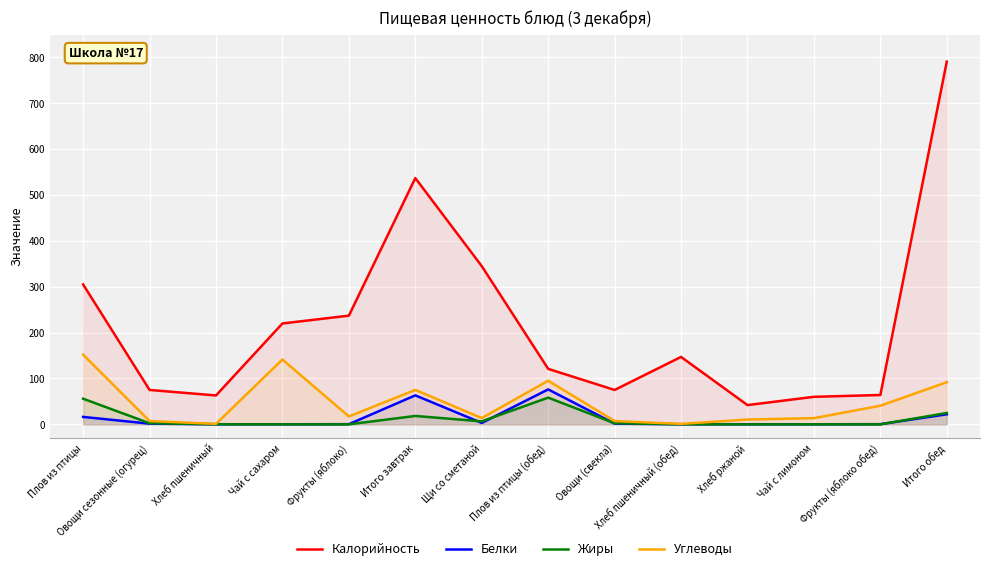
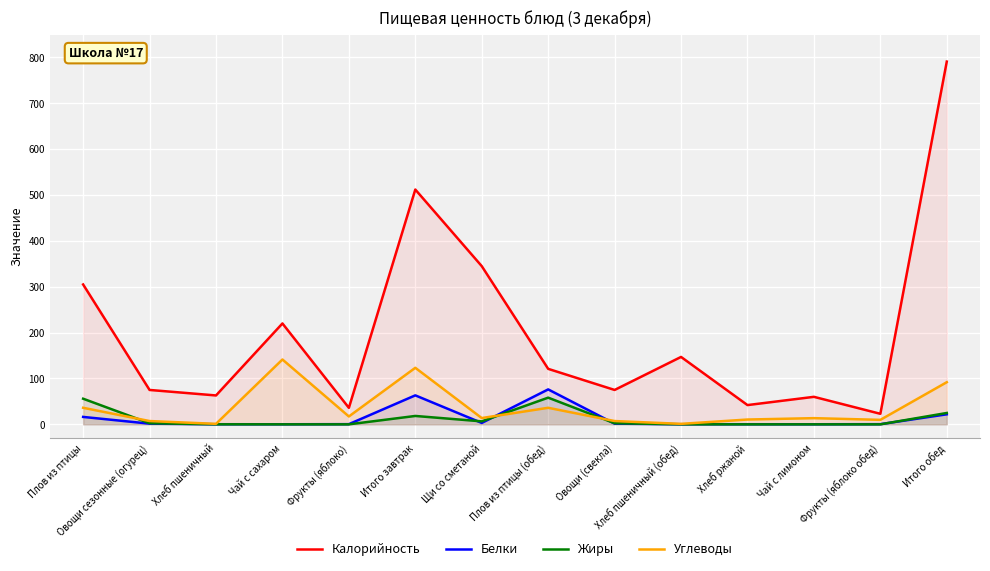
  {
    "Калорийность": {
      "Плов из птицы": 310,
      "Овощи сезонные (огурец)": 80,
      "Хлеб пшеничный": 60,
      "Чай с сахаром": 220,
-     "Фрукты (яблоко)": 240,
-     "Итого завтрак": 540,
+     "Фрукты (яблоко)": 40,
+     "Итого завтрак": 510,
      "Щи со сметаной": 350,
      "Плов из птицы (обед)": 120,
      "Овощи (свекла)": 80,
      "Хлеб пшеничный (обед)": 150,
      "Хлеб ржаной": 40,
      "Чай с лимоном": 60,
-     "Фрукты (яблоко обед)": 60,
+     "Фрукты (яблоко обед)": 20,
      "Итого обед": 790
    },
    "Белки": {
      "Плов из птицы": 20,
      "Итого завтрак": 60,
      "Плов из птицы (обед)": 80
    },
    "Жиры": {
      "Плов из птицы": 60,
      "Итого завтрак": 20,
      "Плов из птицы (обед)": 60
    },
    "Углеводы": {
-     "Плов из птицы": 150,
+     "Плов из птицы": 40,
      "Чай с сахаром": 140,
      "Фрукты (яблоко)": 20,
-     "Итого завтрак": 80,
+     "Итого завтрак": 120,
      "Щи со сметаной": 10,
-     "Плов из птицы (обед)": 100,
+     "Плов из птицы (обед)": 40,
      "Хлеб ржаной": 10,
      "Чай с лимоном": 10,
-     "Фрукты (яблоко обед)": 40,
+     "Фрукты (яблоко обед)": 10,
      "Итого обед": 90
    }
  }
